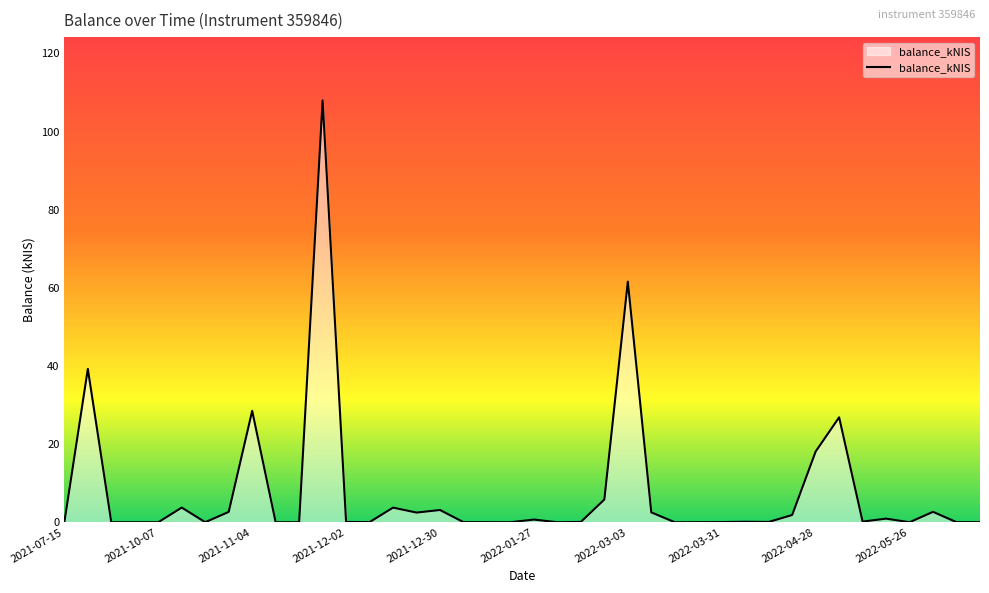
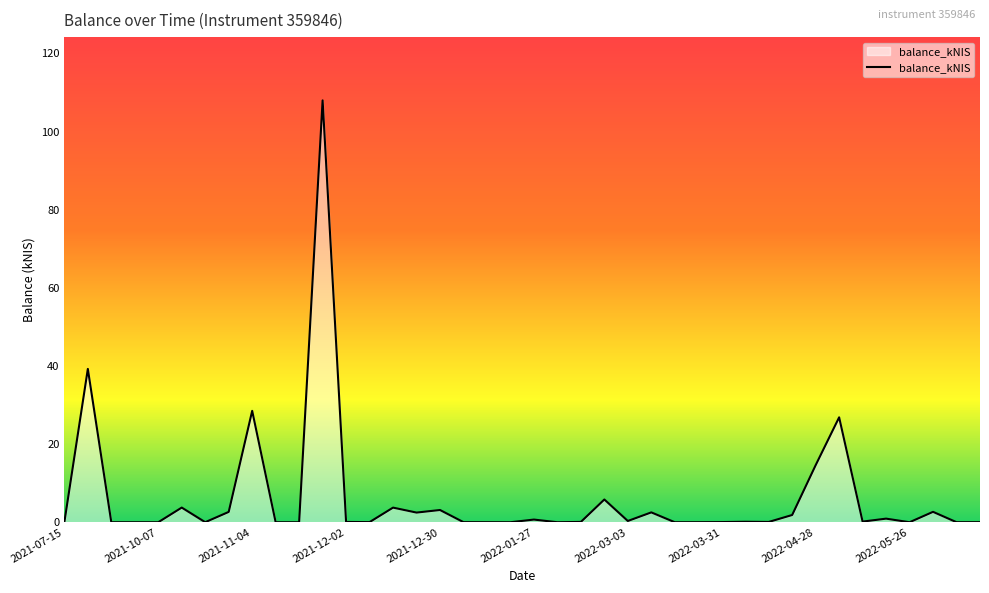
  {
    "2021-07-15": 0,
    "2021-10-07": 0,
    "2021-11-04": 29,
    "2021-12-02": 0,
    "2021-12-30": 3,
    "2022-01-27": 1,
-   "2022-03-03": 62,
+   "2022-03-03": 0,
    "2022-03-31": 0,
-   "2022-04-28": 18,
+   "2022-04-28": 15,
    "2022-05-26": 0
  }
